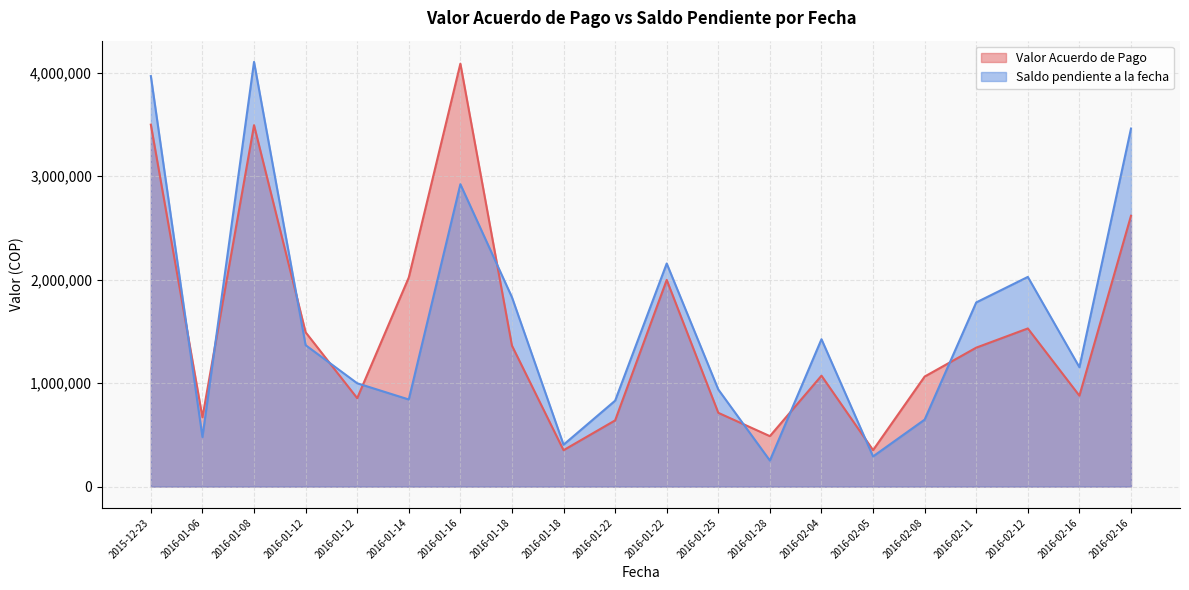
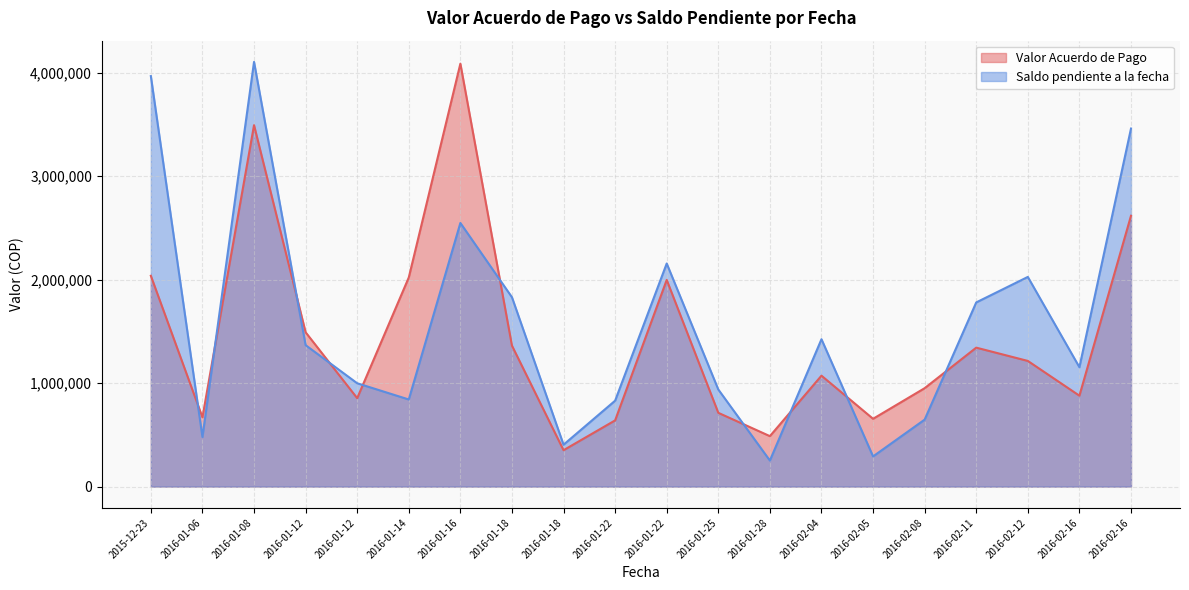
  {
    "Valor Acuerdo de Pago": {
-     "2015-12-23": "3,500,000",
+     "2015-12-23": "2,040,000",
      "2016-01-06": "670,000",
      "2016-01-08": "3,490,000",
      "2016-01-14": "2,020,000",
      "2016-01-16": "4,090,000",
      "2016-01-25": "710,000",
      "2016-01-28": "490,000",
      "2016-02-04": "1,070,000",
-     "2016-02-05": "350,000",
-     "2016-02-08": "1,060,000",
+     "2016-02-05": "660,000",
+     "2016-02-08": "950,000",
      "2016-02-11": "1,340,000",
-     "2016-02-12": "1,530,000"
+     "2016-02-12": "1,210,000"
    },
    "Saldo pendiente a la fecha": {
      "2015-12-23": "3,970,000",
      "2016-01-06": "480,000",
      "2016-01-08": "4,100,000",
      "2016-01-14": "840,000",
-     "2016-01-16": "2,920,000",
+     "2016-01-16": "2,550,000",
      "2016-01-25": "940,000",
      "2016-01-28": "250,000",
      "2016-02-04": "1,420,000",
      "2016-02-05": "290,000",
      "2016-02-08": "650,000",
      "2016-02-11": "1,780,000",
      "2016-02-12": "2,030,000"
    }
  }
